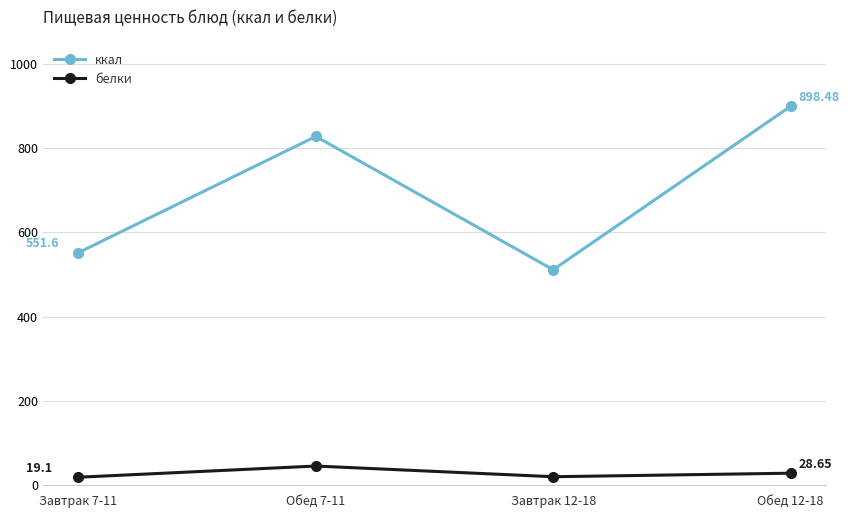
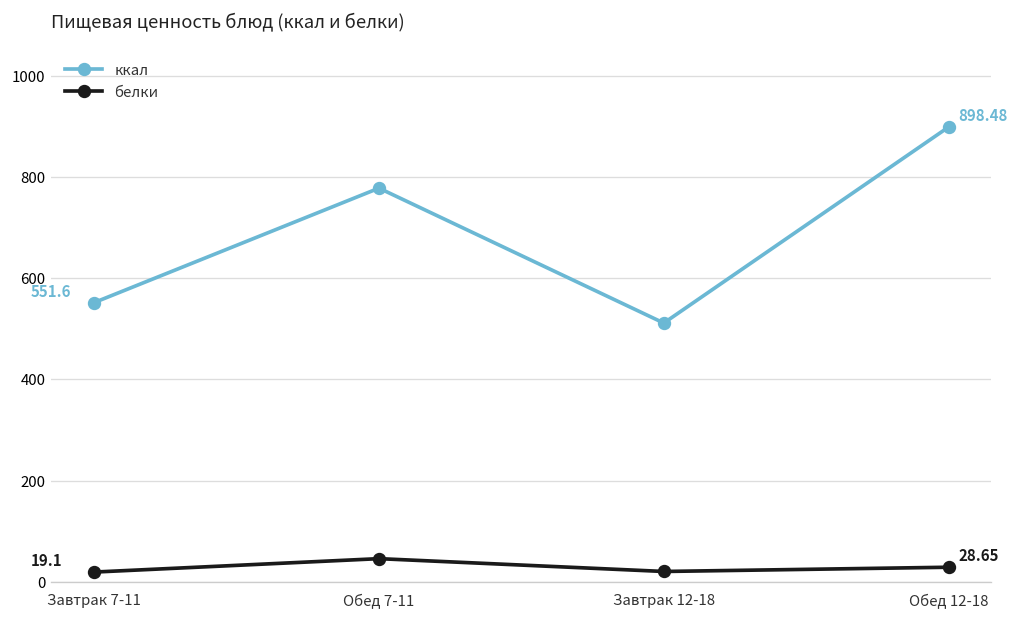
  {
    "ккал": {
-     "Обед 7-11": 830,
+     "Обед 7-11": 780,
      "Завтрак 12-18": 510
    },
    "белки": {
      "Обед 12-18": 28.65
    }
  }
